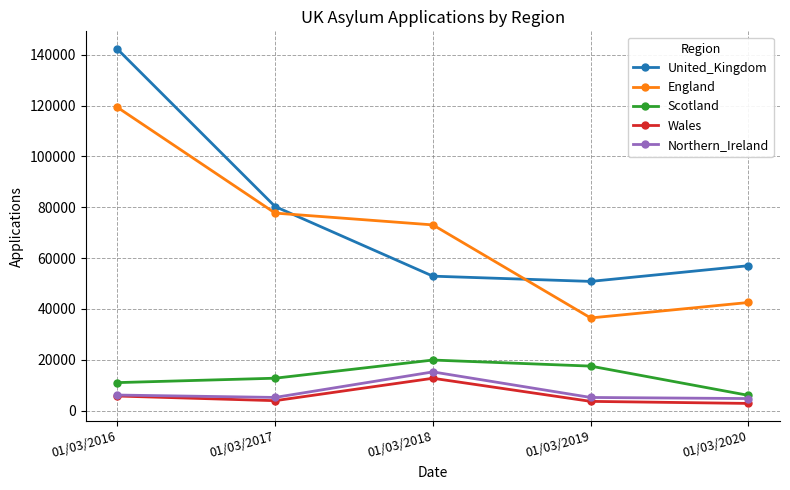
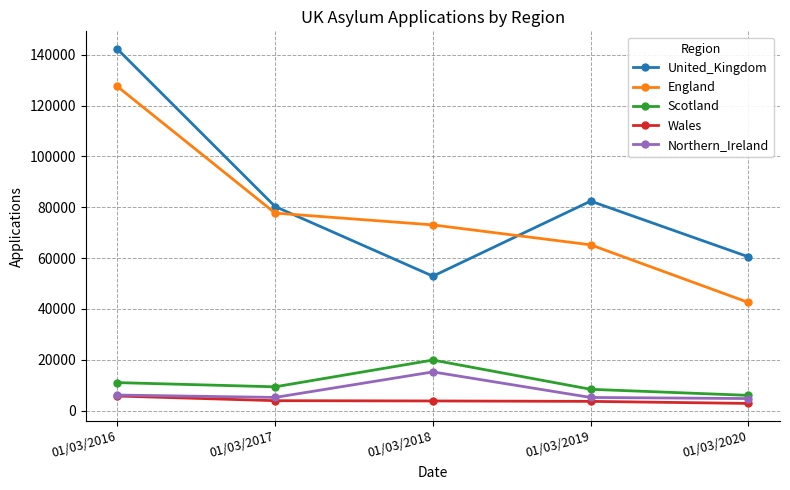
  {
    "United_Kingdom": {
      "01/03/2016": 142000,
      "01/03/2017": 80000,
      "01/03/2018": 53000,
-     "01/03/2019": 51000,
-     "01/03/2020": 57000
+     "01/03/2019": 82000,
+     "01/03/2020": 60000
    },
    "England": {
-     "01/03/2016": 119000,
+     "01/03/2016": 127000,
      "01/03/2017": 78000,
      "01/03/2018": 73000,
-     "01/03/2019": 36000,
+     "01/03/2019": 65000,
      "01/03/2020": 43000
    },
    "Scotland": {
      "01/03/2016": 11000,
-     "01/03/2017": 13000,
+     "01/03/2017": 9000,
      "01/03/2018": 20000,
-     "01/03/2019": 18000,
+     "01/03/2019": 8000,
      "01/03/2020": 6000
    },
    "Wales": {
      "01/03/2017": 4000,
-     "01/03/2018": 13000,
+     "01/03/2018": 4000,
      "01/03/2019": 4000,
      "01/03/2020": 3000
    },
    "Northern_Ireland": {
      "01/03/2017": 5000,
      "01/03/2018": 15000,
      "01/03/2019": 5000,
      "01/03/2020": 5000
    }
  }
